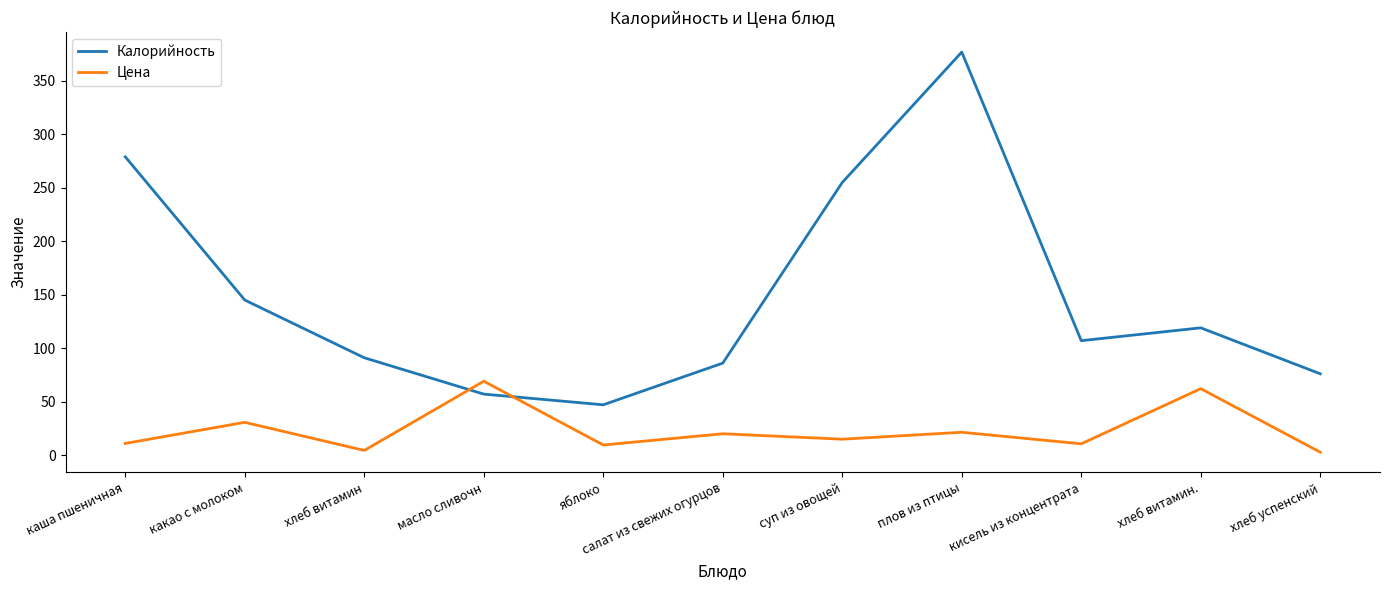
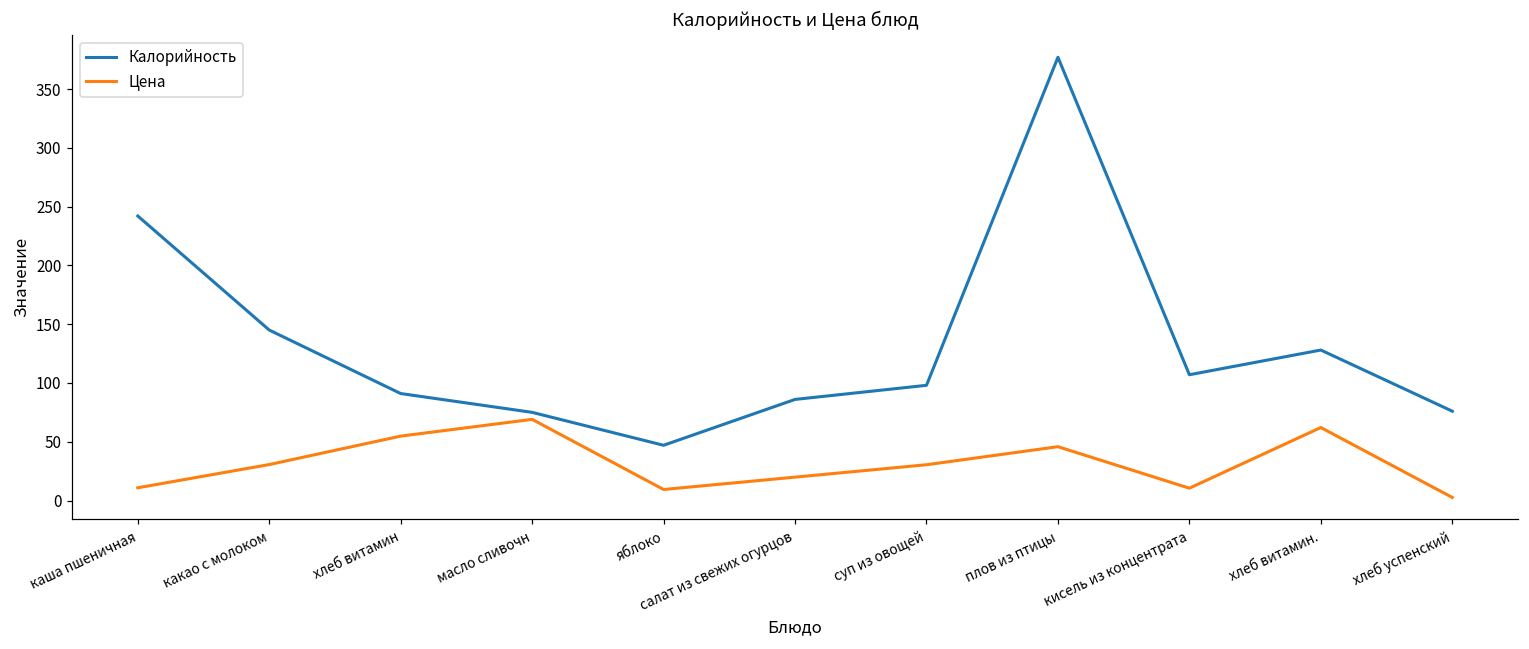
  {
    "Калорийность": {
-     "каша пшеничная": 279,
+     "каша пшеничная": 242,
      "какао с молоком": 145,
      "хлеб витамин": 91,
-     "масло сливочн": 57,
+     "масло сливочн": 75,
      "яблоко": 47,
      "салат из свежих огурцов": 86,
-     "суп из овощей": 255,
+     "суп из овощей": 98,
      "плов из птицы": 377,
      "кисель из концентрата": 107,
-     "хлеб витамин.": 119,
+     "хлеб витамин.": 128,
      "хлеб успенский": 76
    },
    "Цена": {
      "каша пшеничная": 11,
      "какао с молоком": 31,
-     "хлеб витамин": 4,
+     "хлеб витамин": 55,
      "масло сливочн": 69,
      "яблоко": 9,
      "салат из свежих огурцов": 20,
-     "суп из овощей": 15,
-     "плов из птицы": 21,
+     "суп из овощей": 30,
+     "плов из птицы": 46,
      "кисель из концентрата": 11,
      "хлеб витамин.": 62,
      "хлеб успенский": 3
    }
  }
